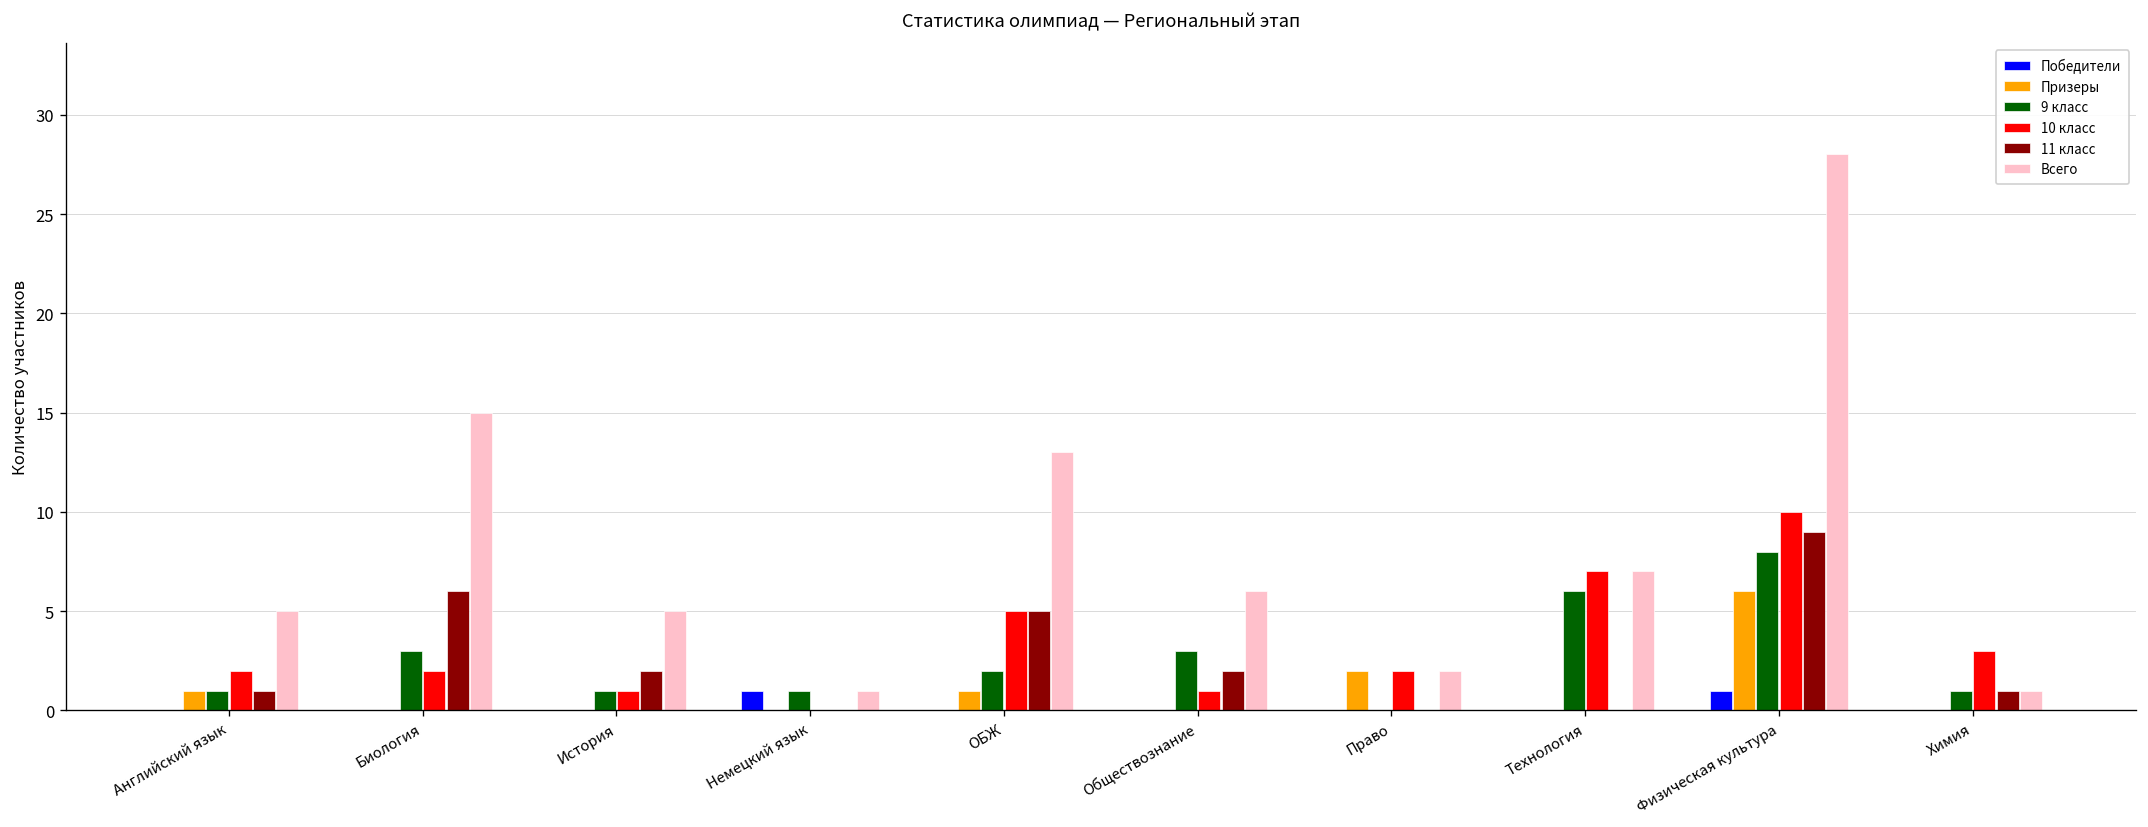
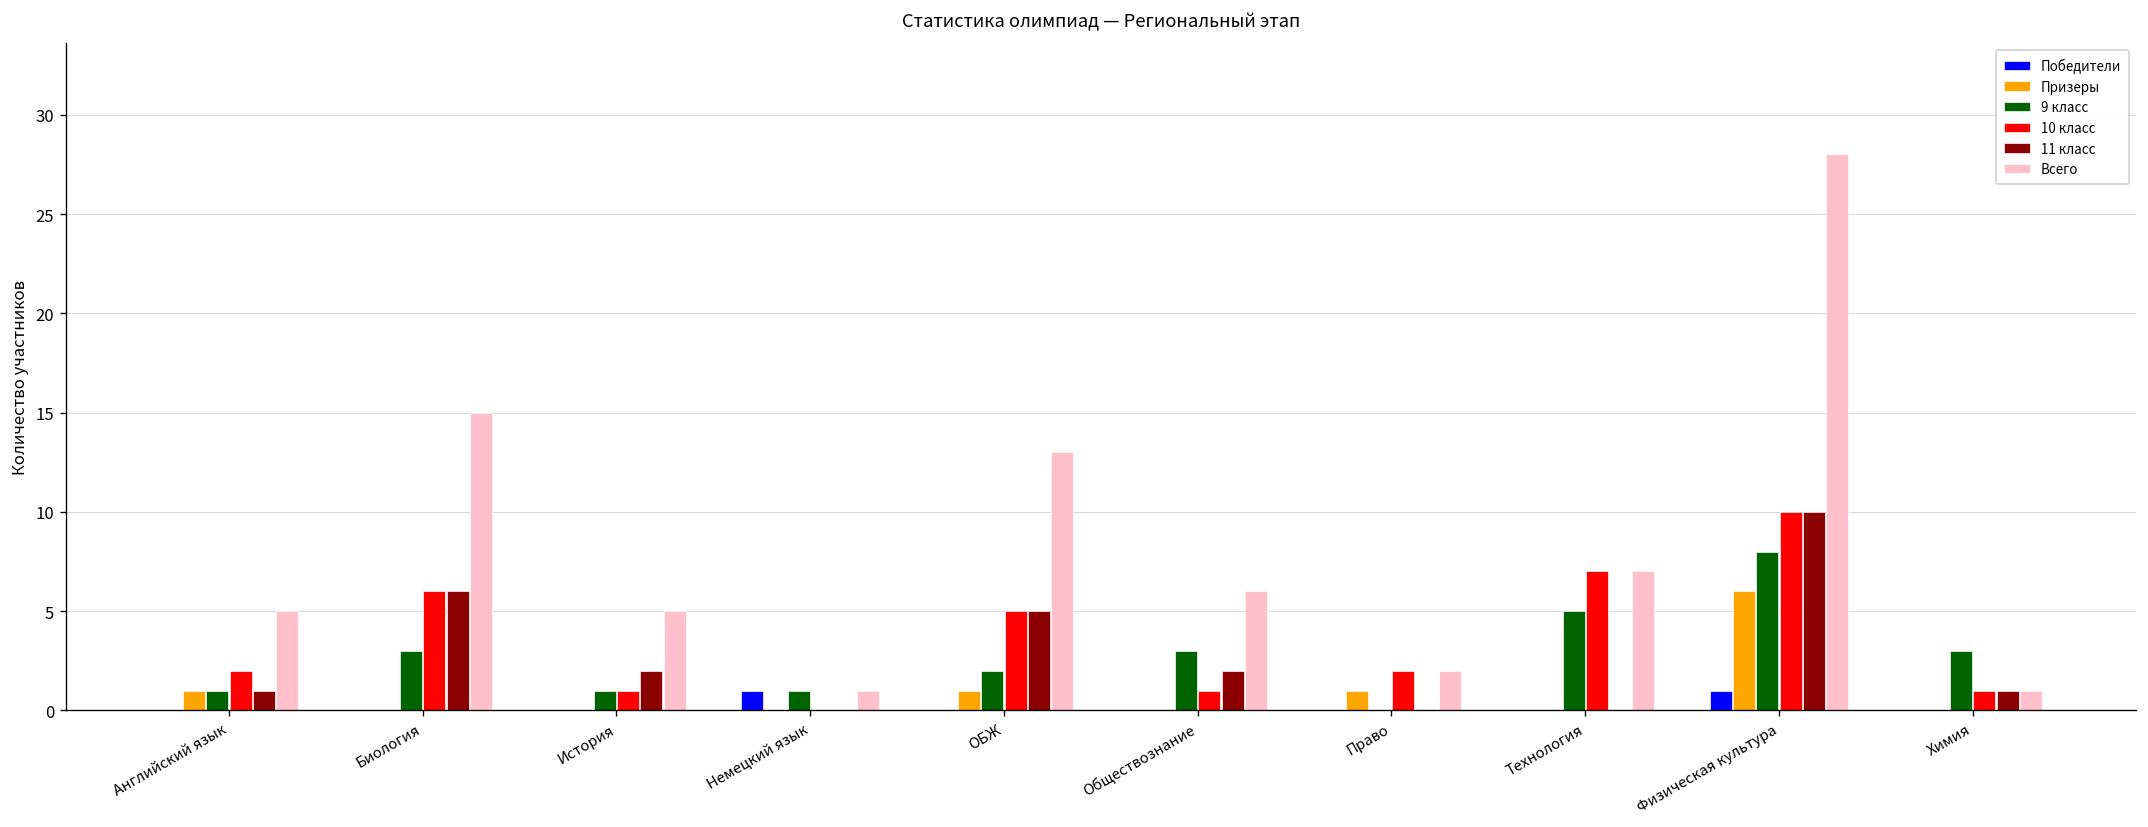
  {
    "Победители": {
      "Английский язык": 0,
      "Биология": 0,
      "История": 0,
      "Немецкий язык": 1,
      "ОБЖ": 0,
      "Обществознание": 0,
      "Право": 0,
      "Технология": 0,
      "Физическая культура": 1,
      "Химия": 0
    },
    "Призеры": {
      "Английский язык": 1,
      "Биология": 0,
      "История": 0,
      "Немецкий язык": 0,
      "ОБЖ": 1,
      "Обществознание": 0,
-     "Право": 2,
+     "Право": 1,
      "Технология": 0,
      "Физическая культура": 6,
      "Химия": 0
    },
    "9 класс": {
      "Английский язык": 1,
      "Биология": 3,
      "История": 1,
      "Немецкий язык": 1,
      "ОБЖ": 2,
      "Обществознание": 3,
      "Право": 0,
-     "Технология": 6,
+     "Технология": 5,
      "Физическая культура": 8,
-     "Химия": 1
+     "Химия": 3
    },
    "10 класс": {
      "Английский язык": 2,
-     "Биология": 2,
+     "Биология": 6,
      "История": 1,
      "Немецкий язык": 0,
      "ОБЖ": 5,
      "Обществознание": 1,
      "Право": 2,
      "Технология": 7,
      "Физическая культура": 10,
-     "Химия": 3
+     "Химия": 1
    },
    "11 класс": {
      "Английский язык": 1,
      "Биология": 6,
      "История": 2,
      "Немецкий язык": 0,
      "ОБЖ": 5,
      "Обществознание": 2,
      "Право": 0,
      "Технология": 0,
-     "Физическая культура": 9,
+     "Физическая культура": 10,
      "Химия": 1
    },
    "Всего": {
      "Английский язык": 5,
      "Биология": 15,
      "История": 5,
      "Немецкий язык": 1,
      "ОБЖ": 13,
      "Обществознание": 6,
      "Право": 2,
      "Технология": 7,
      "Физическая культура": 28,
      "Химия": 1
    }
  }
